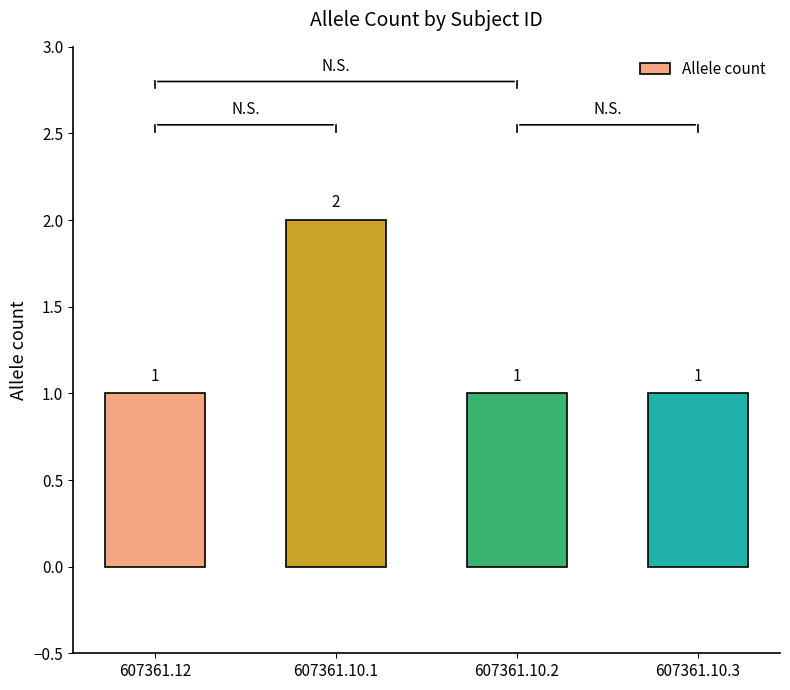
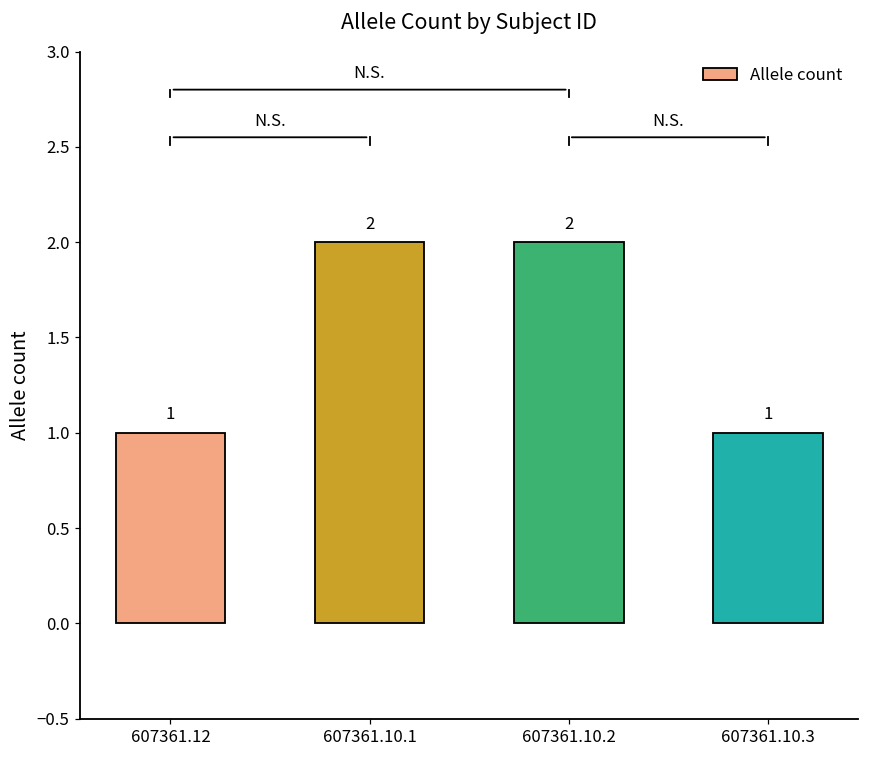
  {
    "Allele count": {
      "607361.12": 1,
      "607361.10.1": 2,
-     "607361.10.2": 1,
+     "607361.10.2": 2,
      "607361.10.3": 1
    }
  }
